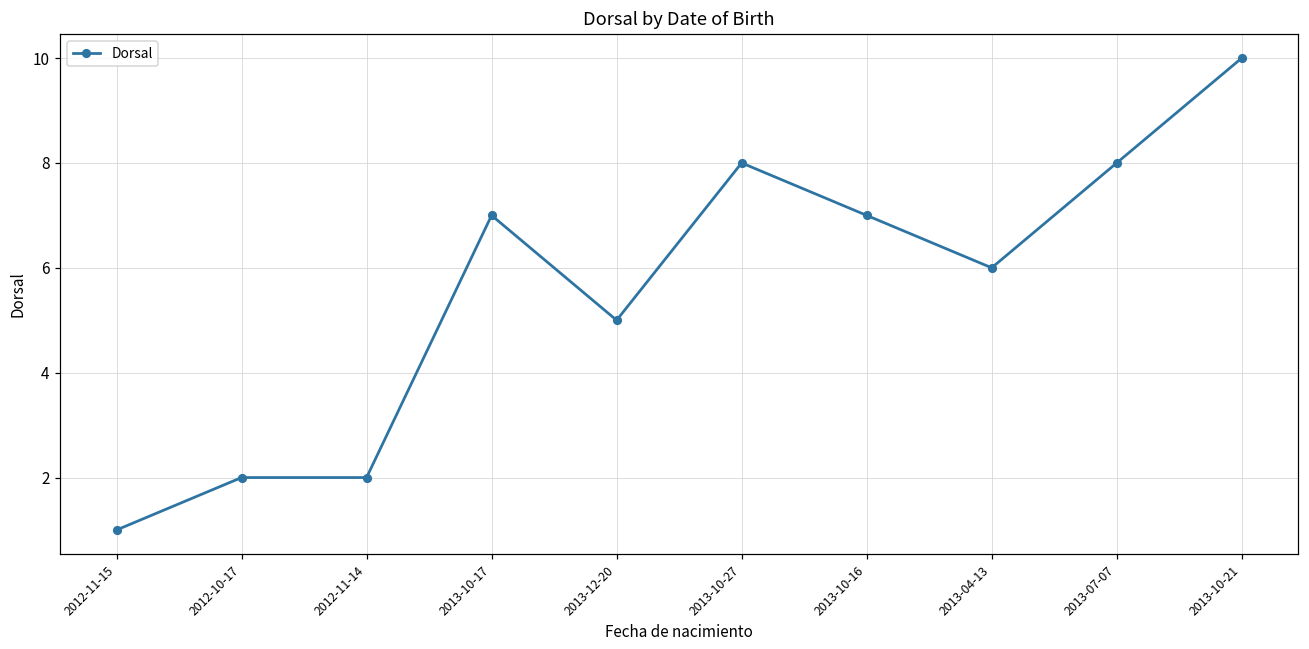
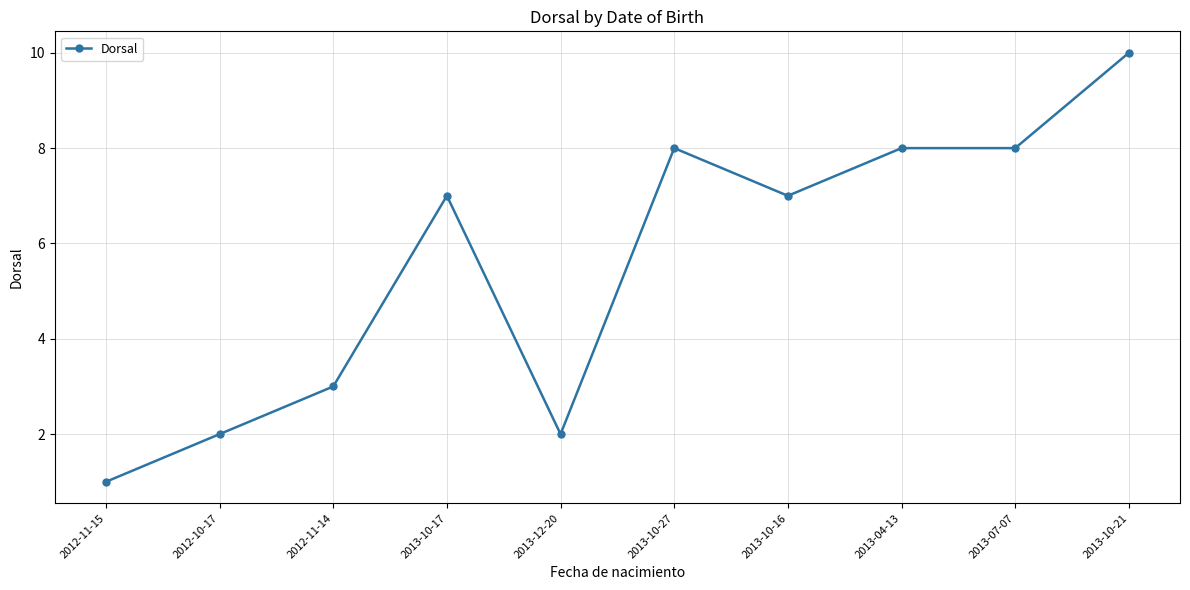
  {
    "2012-11-15": 1,
    "2012-10-17": 2,
-   "2012-11-14": 2,
+   "2012-11-14": 3,
    "2013-10-17": 7,
-   "2013-12-20": 5,
+   "2013-12-20": 2,
    "2013-10-27": 8,
    "2013-10-16": 7,
-   "2013-04-13": 6,
+   "2013-04-13": 8,
    "2013-07-07": 8,
    "2013-10-21": 10
  }
